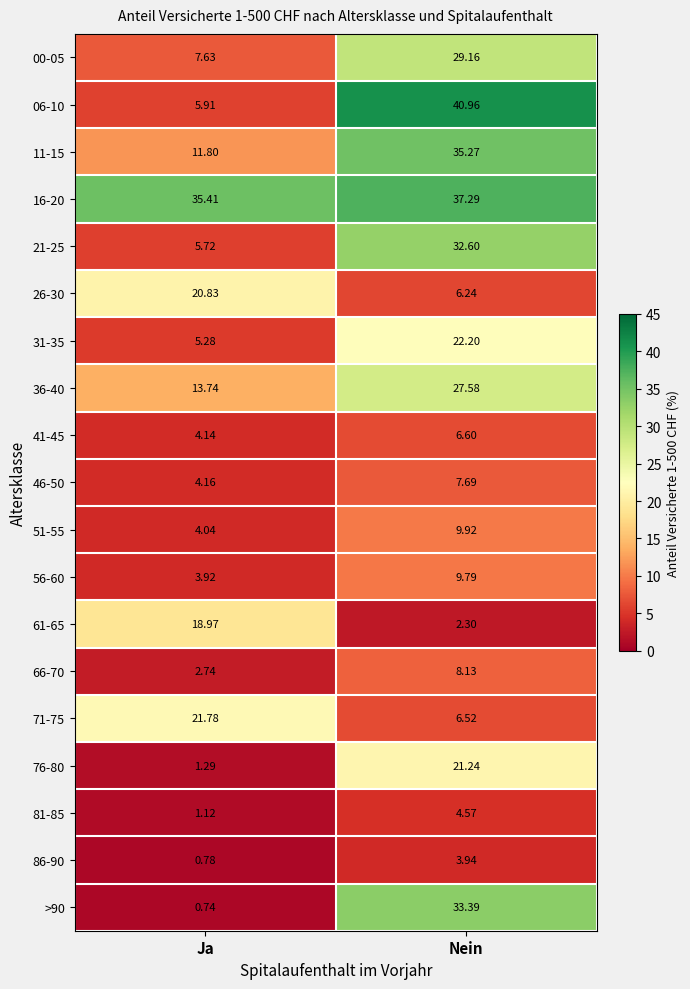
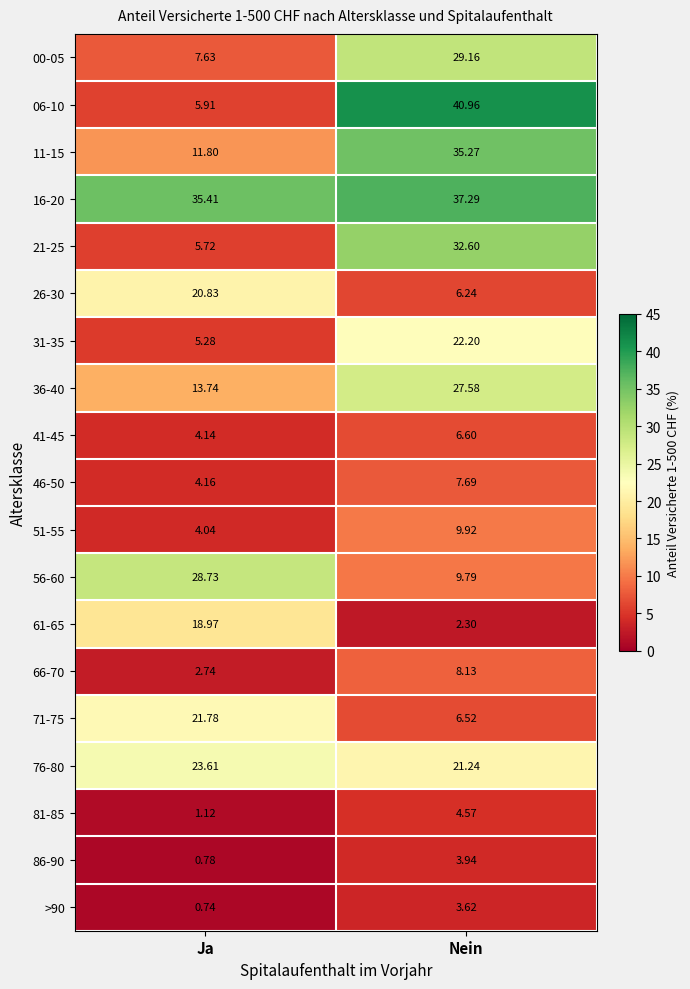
  {
    "00-05": {
      "Ja": 7.63,
      "Nein": 29.16
    },
    "06-10": {
      "Ja": 5.91,
      "Nein": 40.96
    },
    "11-15": {
      "Ja": 11.80,
      "Nein": 35.27
    },
    "16-20": {
      "Ja": 35.41,
      "Nein": 37.29
    },
    "21-25": {
      "Ja": 5.72,
      "Nein": 32.60
    },
    "26-30": {
      "Ja": 20.83,
      "Nein": 6.24
    },
    "31-35": {
      "Ja": 5.28,
      "Nein": 22.20
    },
    "36-40": {
      "Ja": 13.74,
      "Nein": 27.58
    },
    "41-45": {
      "Ja": 4.14,
      "Nein": 6.60
    },
    "46-50": {
      "Ja": 4.16,
      "Nein": 7.69
    },
    "51-55": {
      "Ja": 4.04,
      "Nein": 9.92
    },
    "56-60": {
-     "Ja": 3.92,
+     "Ja": 28.73,
      "Nein": 9.79
    },
    "61-65": {
      "Ja": 18.97,
      "Nein": 2.30
    },
    "66-70": {
      "Ja": 2.74,
      "Nein": 8.13
    },
    "71-75": {
      "Ja": 21.78,
      "Nein": 6.52
    },
    "76-80": {
-     "Ja": 1.29,
+     "Ja": 23.61,
      "Nein": 21.24
    },
    "81-85": {
      "Ja": 1.12,
      "Nein": 4.57
    },
    "86-90": {
      "Ja": 0.78,
      "Nein": 3.94
    },
    ">90": {
      "Ja": 0.74,
-     "Nein": 33.39
+     "Nein": 3.62
    }
  }
